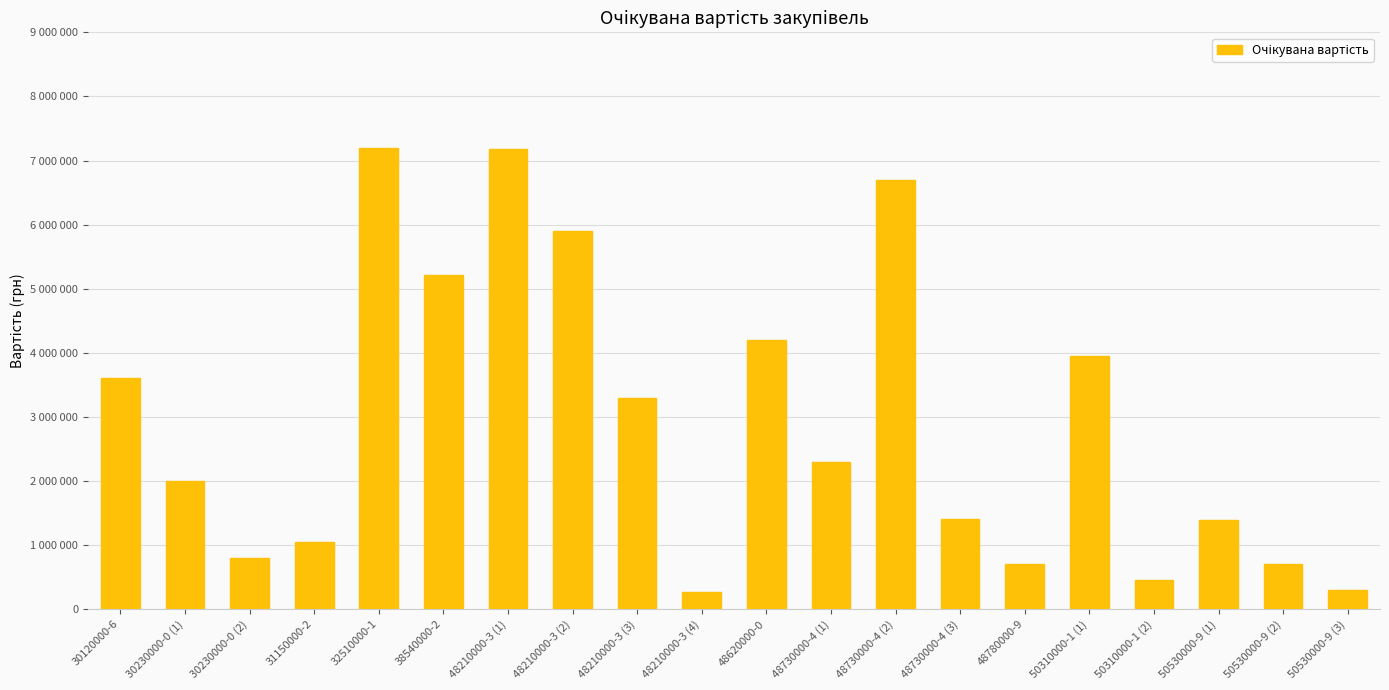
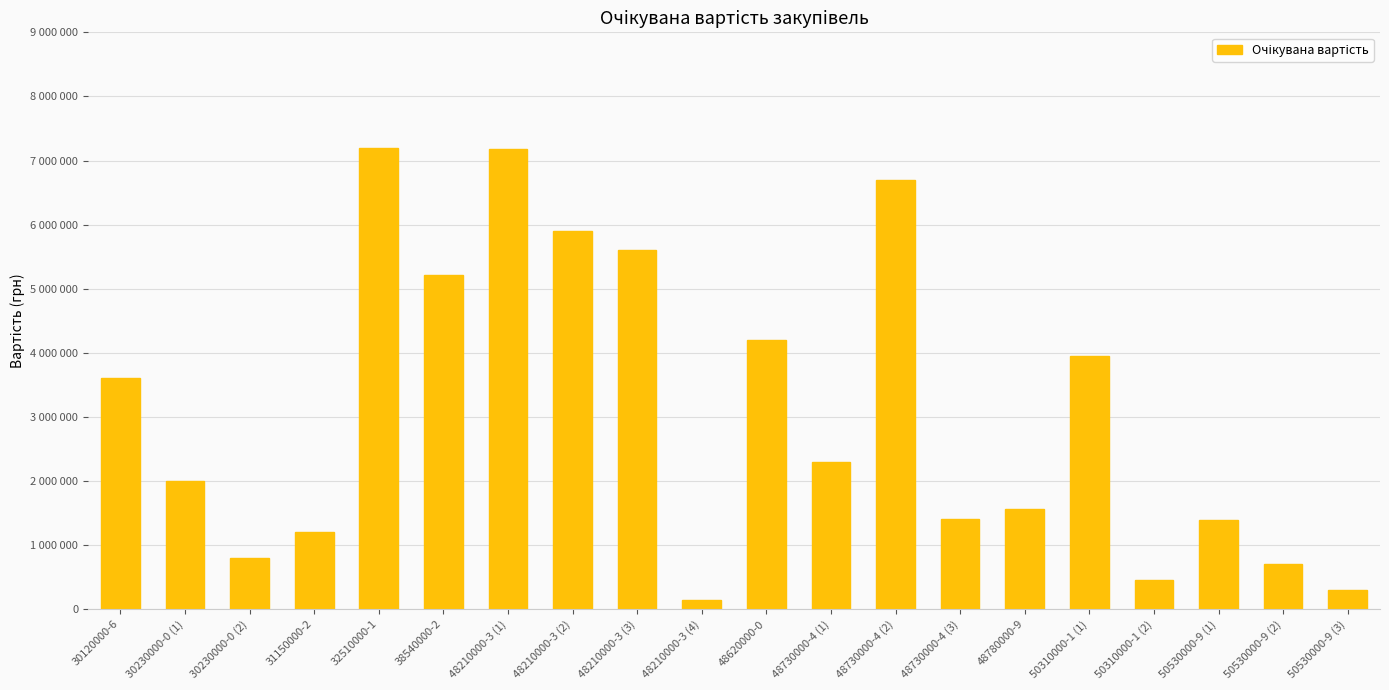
  {
    "30120000-6": 3600000,
    "30230000-0 (1)": 2000000,
    "30230000-0 (2)": 800000,
-   "31150000-2": 1100000,
+   "31150000-2": 1200000,
    "32510000-1": 7200000,
    "38540000-2": 5200000,
    "48210000-3 (1)": 7200000,
    "48210000-3 (2)": 5900000,
-   "48210000-3 (3)": 3300000,
-   "48210000-3 (4)": 300000,
+   "48210000-3 (3)": 5600000,
+   "48210000-3 (4)": 100000,
    "48620000-0": 4200000,
    "48730000-4 (1)": 2300000,
    "48730000-4 (2)": 6700000,
    "48730000-4 (3)": 1400000,
-   "48780000-9": 700000,
+   "48780000-9": 1600000,
    "50310000-1 (1)": 4000000,
    "50310000-1 (2)": 500000,
    "50530000-9 (1)": 1400000,
    "50530000-9 (2)": 700000,
    "50530000-9 (3)": 300000
  }
